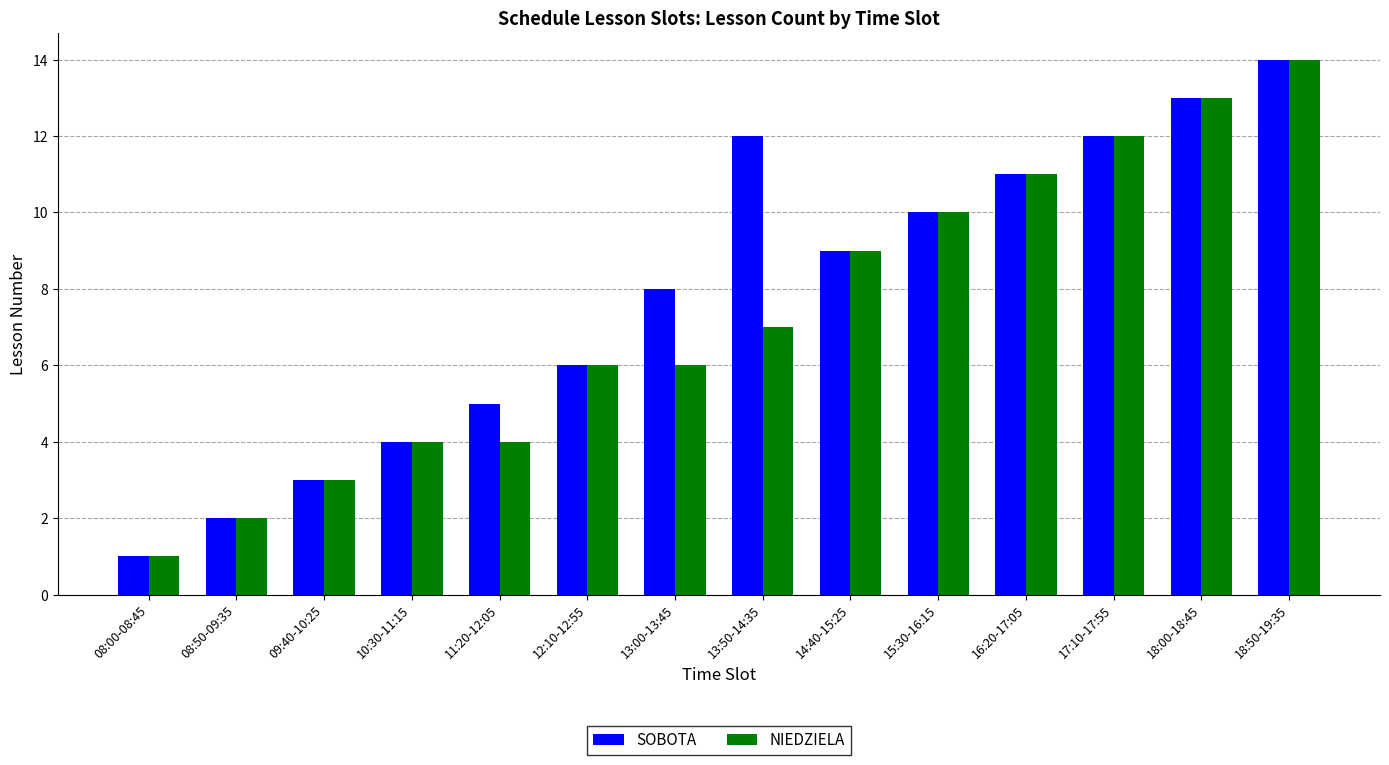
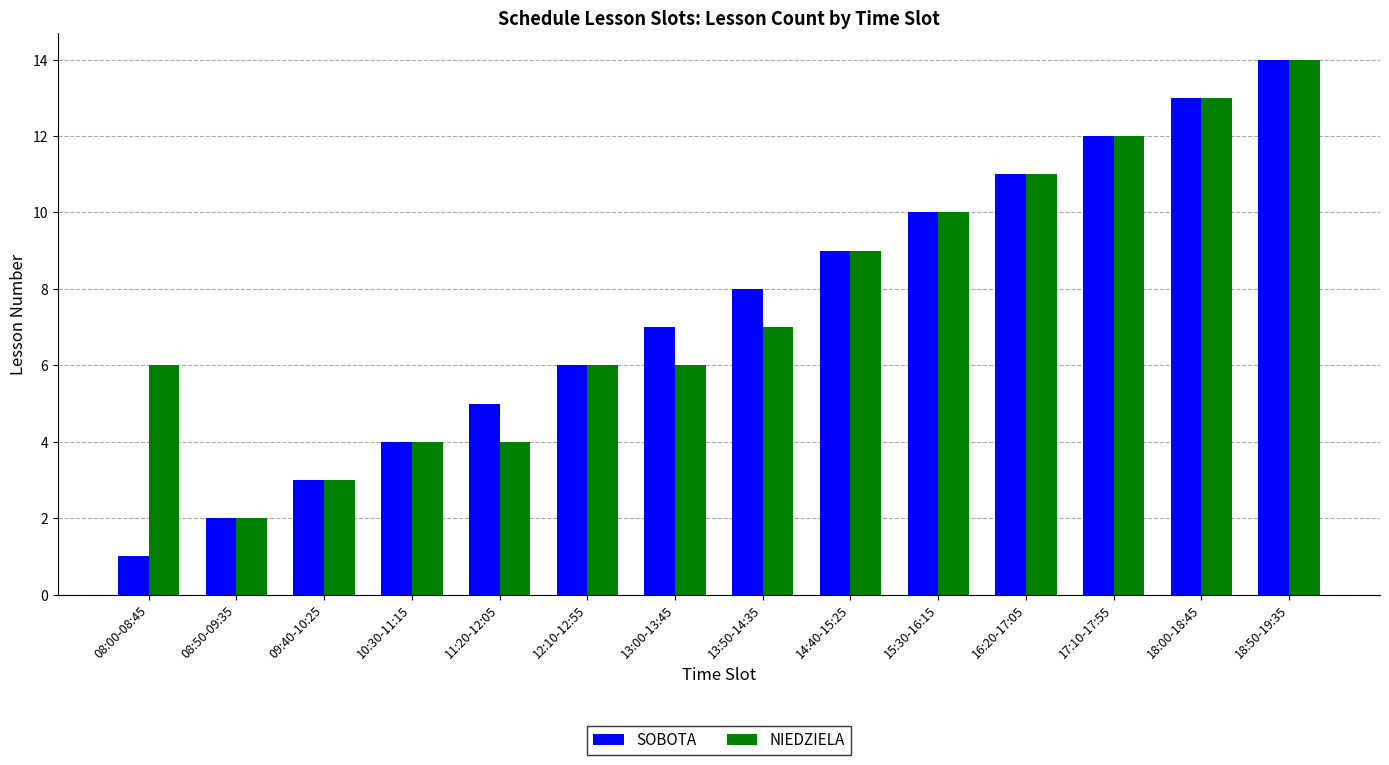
  {
    "SOBOTA": {
      "08:00-08:45": 1,
      "08:50-09:35": 2,
      "09:40-10:25": 3,
      "10:30-11:15": 4,
      "11:20-12:05": 5,
      "12:10-12:55": 6,
-     "13:00-13:45": 8,
-     "13:50-14:35": 12,
+     "13:00-13:45": 7,
+     "13:50-14:35": 8,
      "14:40-15:25": 9,
      "15:30-16:15": 10,
      "16:20-17:05": 11,
      "17:10-17:55": 12,
      "18:00-18:45": 13,
      "18:50-19:35": 14
    },
    "NIEDZIELA": {
-     "08:00-08:45": 1,
+     "08:00-08:45": 6,
      "08:50-09:35": 2,
      "09:40-10:25": 3,
      "10:30-11:15": 4,
      "11:20-12:05": 4,
      "12:10-12:55": 6,
      "13:00-13:45": 6,
      "13:50-14:35": 7,
      "14:40-15:25": 9,
      "15:30-16:15": 10,
      "16:20-17:05": 11,
      "17:10-17:55": 12,
      "18:00-18:45": 13,
      "18:50-19:35": 14
    }
  }
